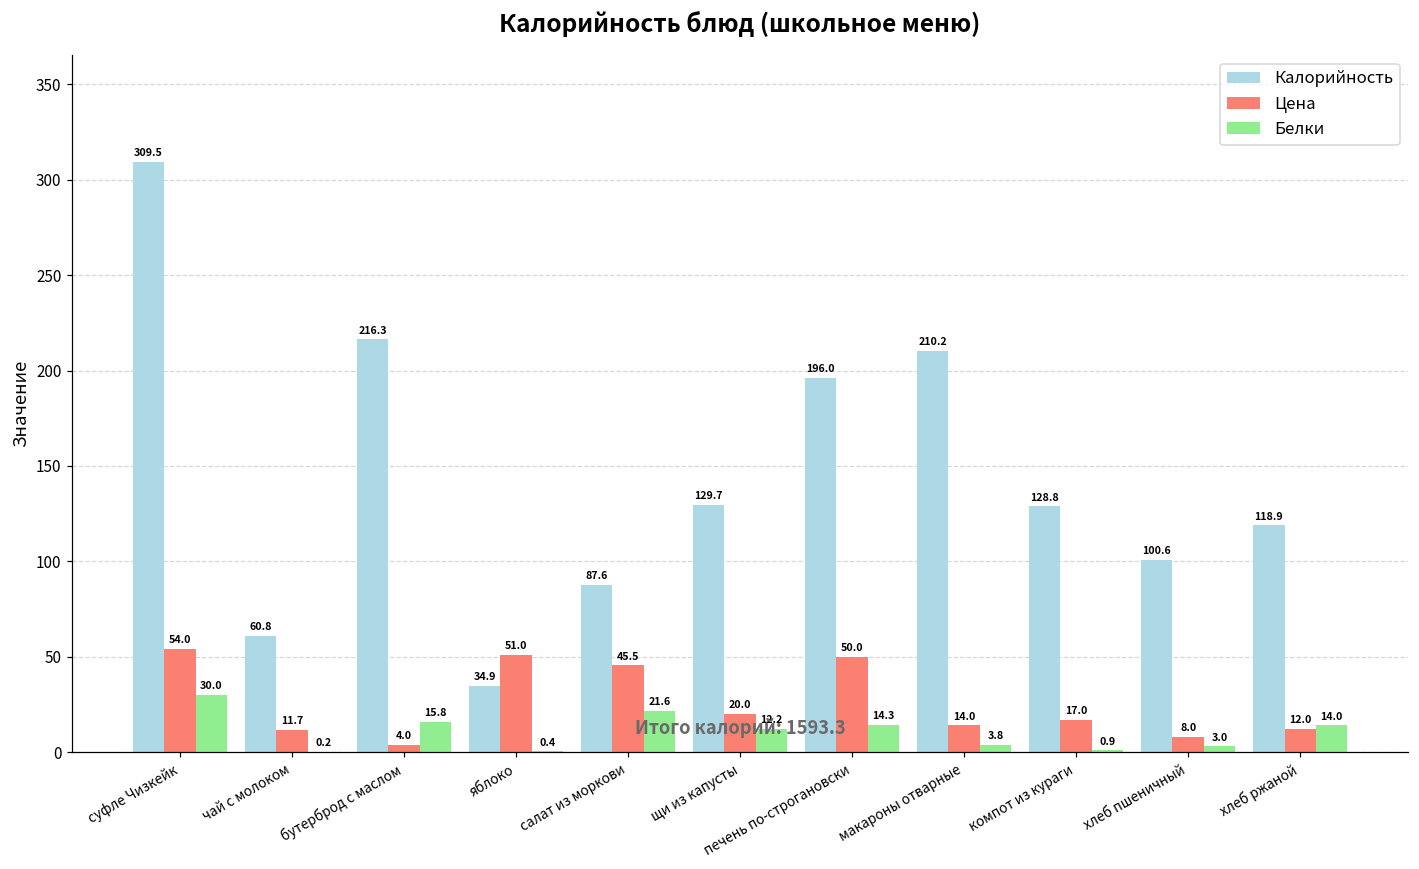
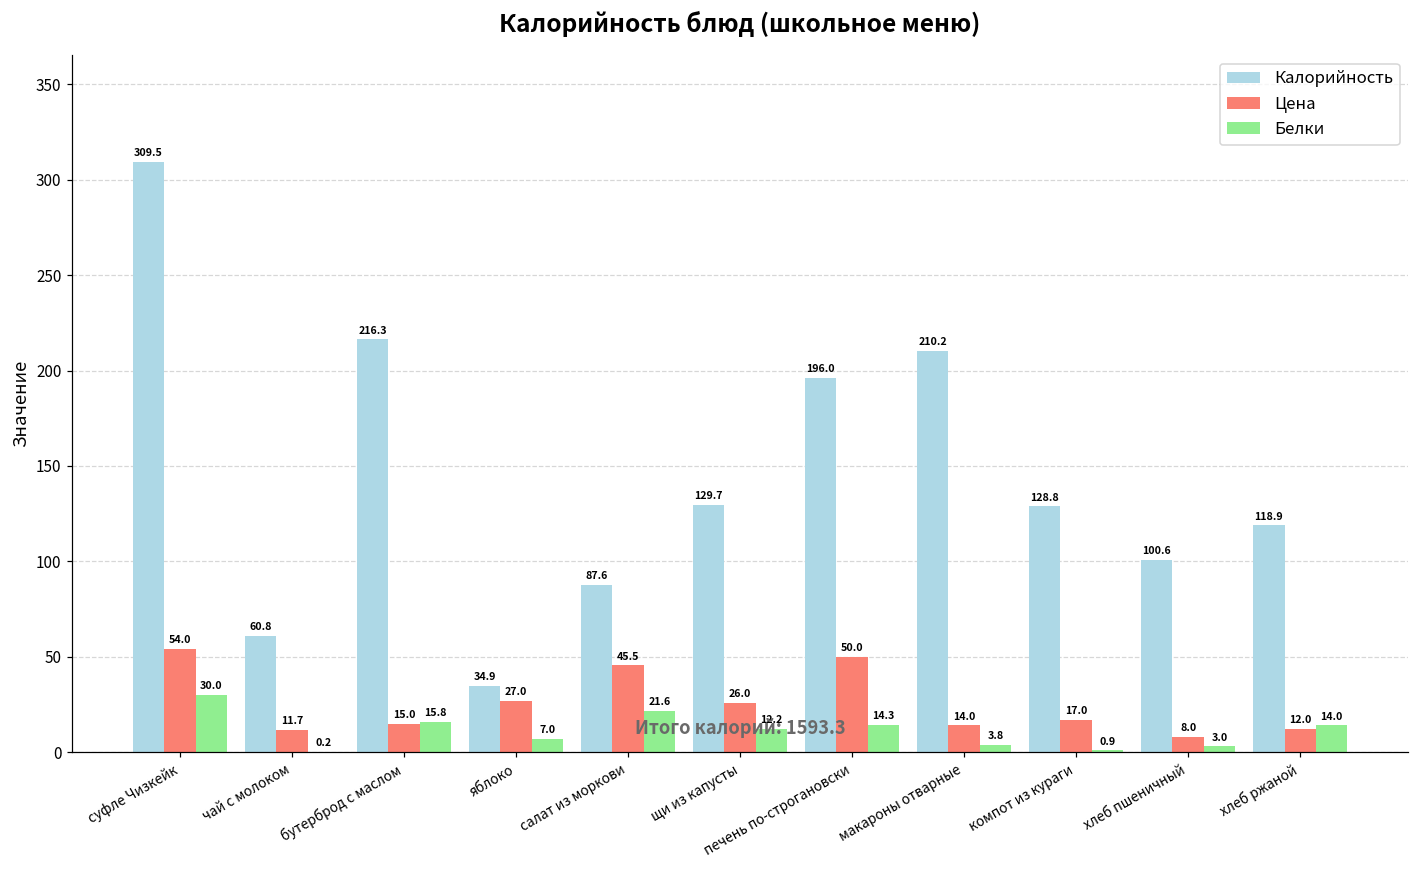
  {
    "Калорийность": {
      "суфле Чизкейк": 309.5,
      "чай с молоком": 60.8,
      "бутерброд с маслом": 216.3,
      "яблоко": 34.9,
      "салат из моркови": 87.6,
      "щи из капусты": 129.7,
      "печень по-строгановски": 196.0,
      "макароны отварные": 210.2,
      "компот из кураги": 128.8,
      "хлеб пшеничный": 100.6,
      "хлеб ржаной": 118.9
    },
    "Цена": {
      "суфле Чизкейк": 54.0,
      "чай с молоком": 11.7,
-     "бутерброд с маслом": 4.0,
-     "яблоко": 51.0,
+     "бутерброд с маслом": 15.0,
+     "яблоко": 27.0,
      "салат из моркови": 45.5,
-     "щи из капусты": 20.0,
+     "щи из капусты": 26.0,
      "печень по-строгановски": 50.0,
      "макароны отварные": 14.0,
      "компот из кураги": 17.0,
      "хлеб пшеничный": 8.0,
      "хлеб ржаной": 12.0
    },
    "Белки": {
      "суфле Чизкейк": 30.0,
      "чай с молоком": 0.2,
      "бутерброд с маслом": 15.8,
-     "яблоко": 0.4,
+     "яблоко": 7.0,
      "салат из моркови": 21.6,
      "печень по-строгановски": 14.3,
      "макароны отварные": 3.8,
      "компот из кураги": 0.9,
      "хлеб пшеничный": 3.0,
      "хлеб ржаной": 14.0
    }
  }
